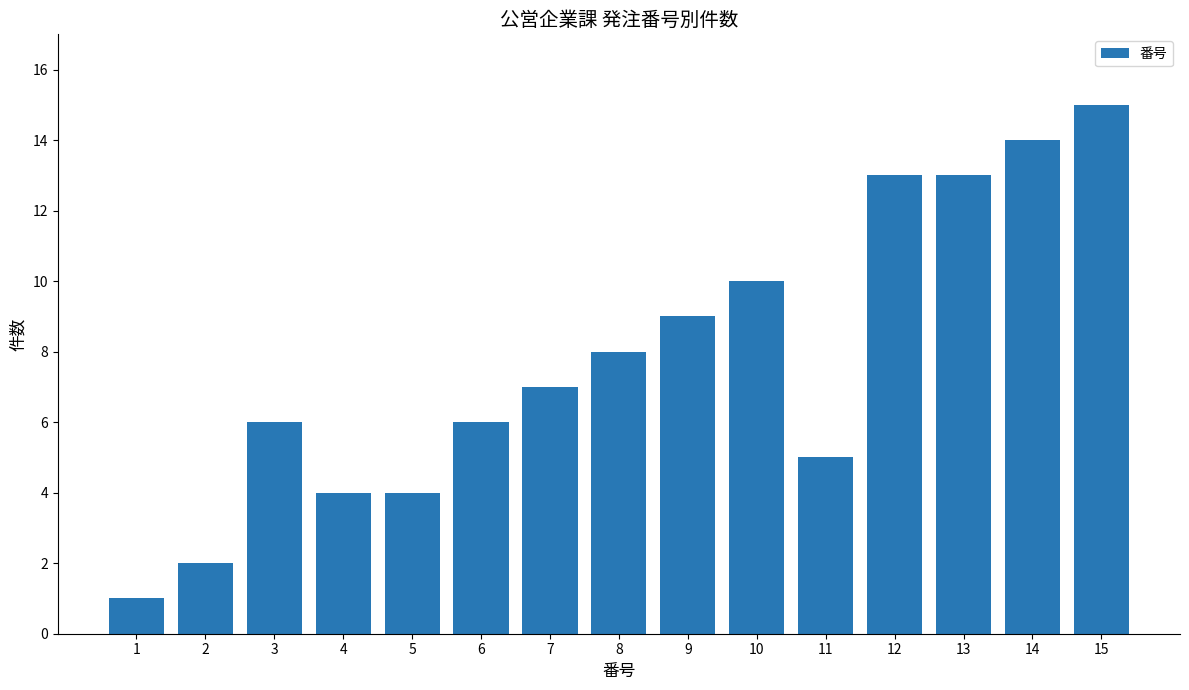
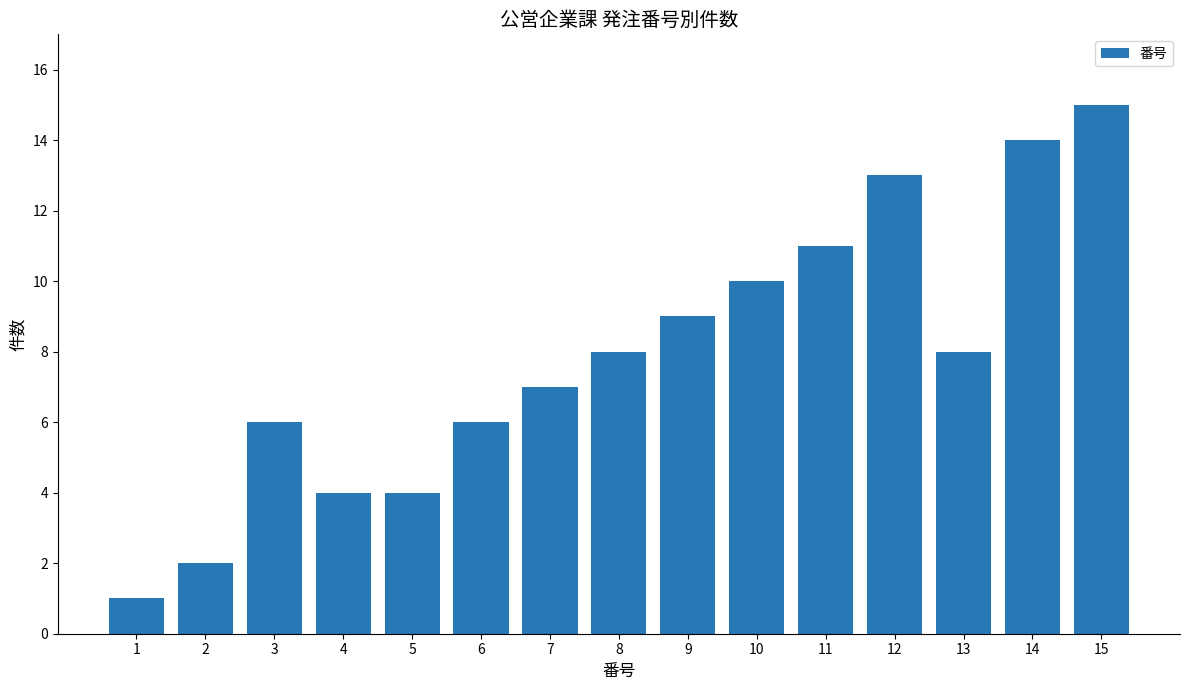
  {
    "1": 1,
    "2": 2,
    "3": 6,
    "4": 4,
    "5": 4,
    "6": 6,
    "7": 7,
    "8": 8,
    "9": 9,
    "10": 10,
-   "11": 5,
+   "11": 11,
    "12": 13,
-   "13": 13,
+   "13": 8,
    "14": 14,
    "15": 15
  }
